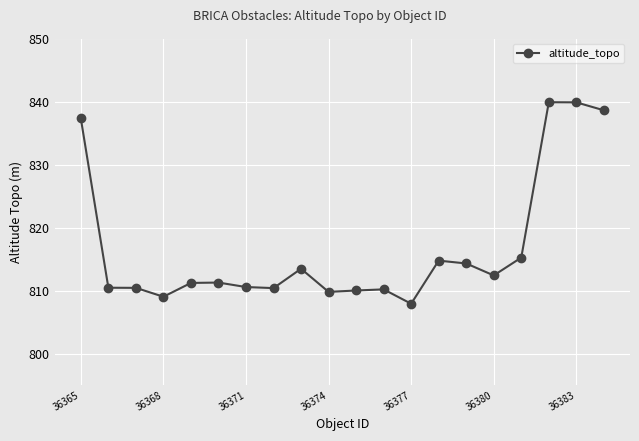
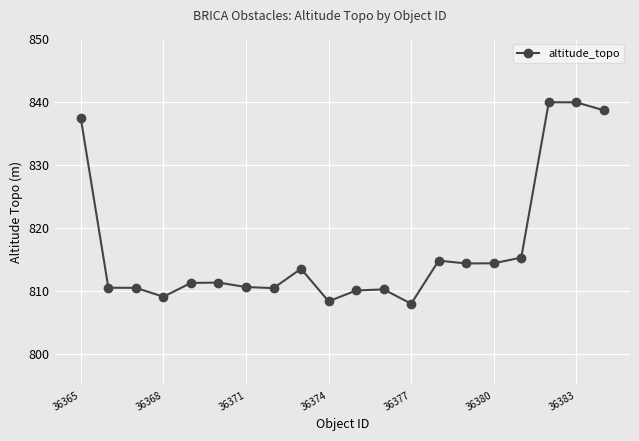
  {
    "36365": 837,
    "36368": 809,
    "36371": 811,
-   "36374": 810,
+   "36374": 808,
    "36377": 808,
-   "36380": 812,
+   "36380": 814,
    "36383": 840
  }
